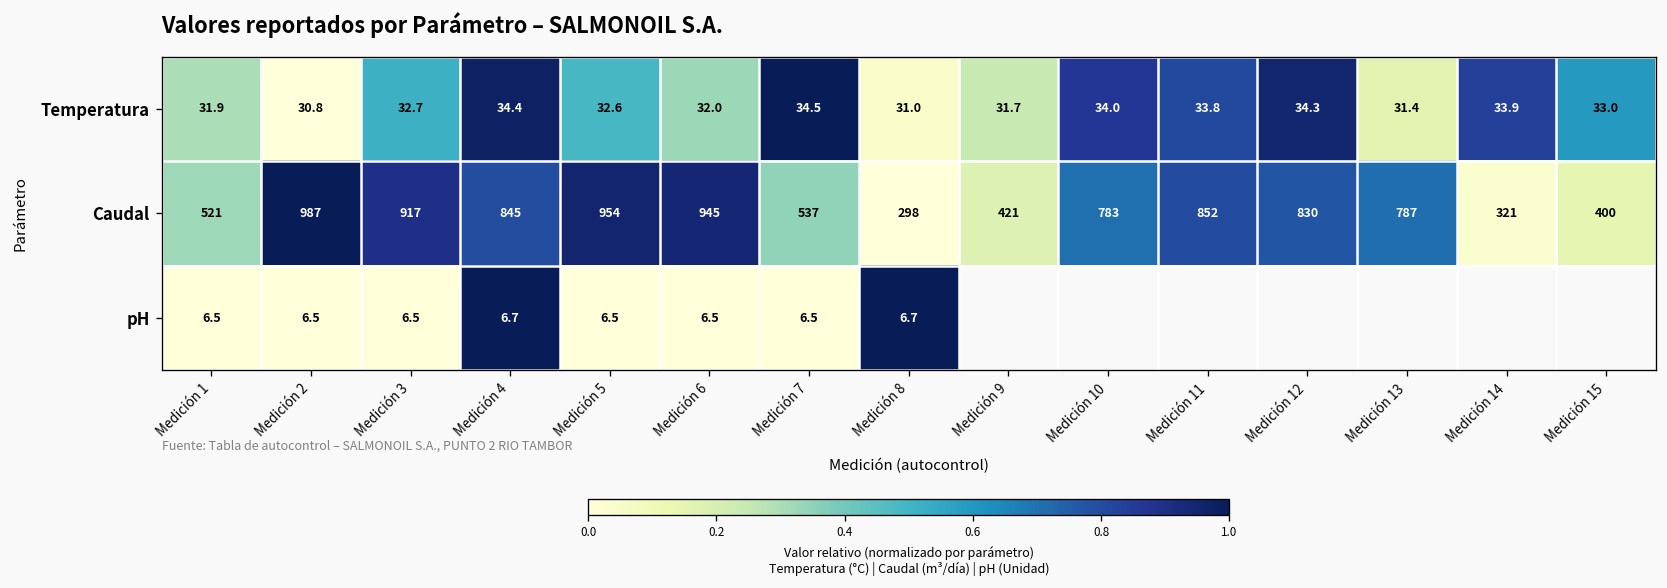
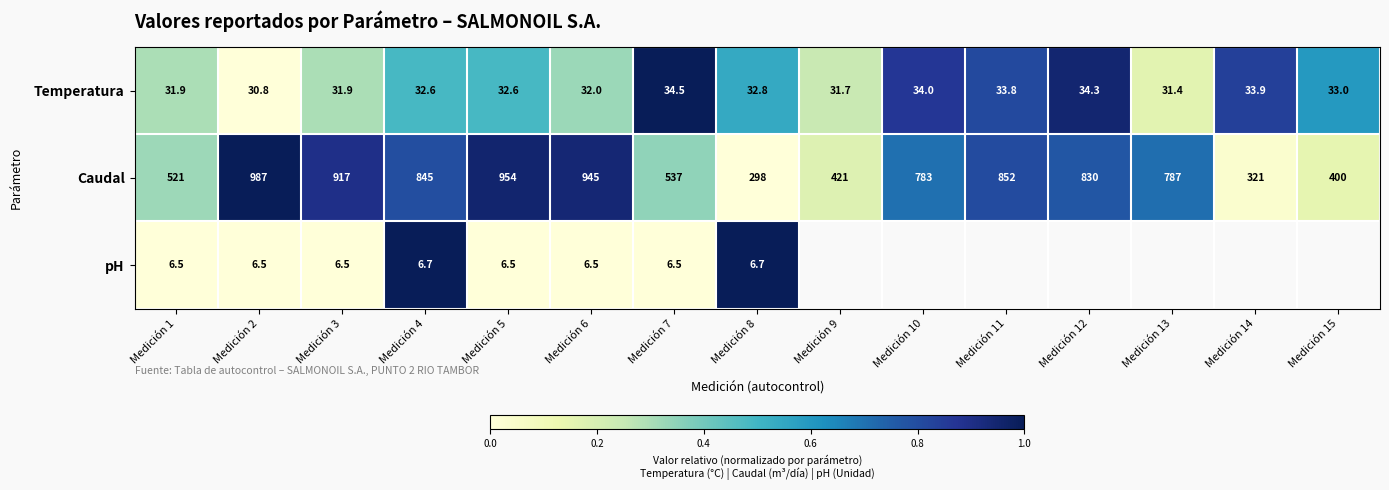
  {
    "Temperatura": {
      "Medición 1": 31.9,
      "Medición 2": 30.8,
-     "Medición 3": 32.7,
-     "Medición 4": 34.4,
+     "Medición 3": 31.9,
+     "Medición 4": 32.6,
      "Medición 5": 32.6,
      "Medición 6": 32.0,
      "Medición 7": 34.5,
-     "Medición 8": 31.0,
+     "Medición 8": 32.8,
      "Medición 9": 31.7,
      "Medición 10": 34.0,
      "Medición 11": 33.8,
      "Medición 12": 34.3,
      "Medición 13": 31.4,
      "Medición 14": 33.9,
      "Medición 15": 33.0
    },
    "Caudal": {
      "Medición 1": 521,
      "Medición 2": 987,
      "Medición 3": 917,
      "Medición 4": 845,
      "Medición 5": 954,
      "Medición 6": 945,
      "Medición 7": 537,
      "Medición 8": 298,
      "Medición 9": 421,
      "Medición 10": 783,
      "Medición 11": 852,
      "Medición 12": 830,
      "Medición 13": 787,
      "Medición 14": 321,
      "Medición 15": 400
    },
    "pH": {
      "Medición 1": 6.5,
      "Medición 2": 6.5,
      "Medición 3": 6.5,
      "Medición 4": 6.7,
      "Medición 5": 6.5,
      "Medición 6": 6.5,
      "Medición 7": 6.5,
      "Medición 8": 6.7
    }
  }
